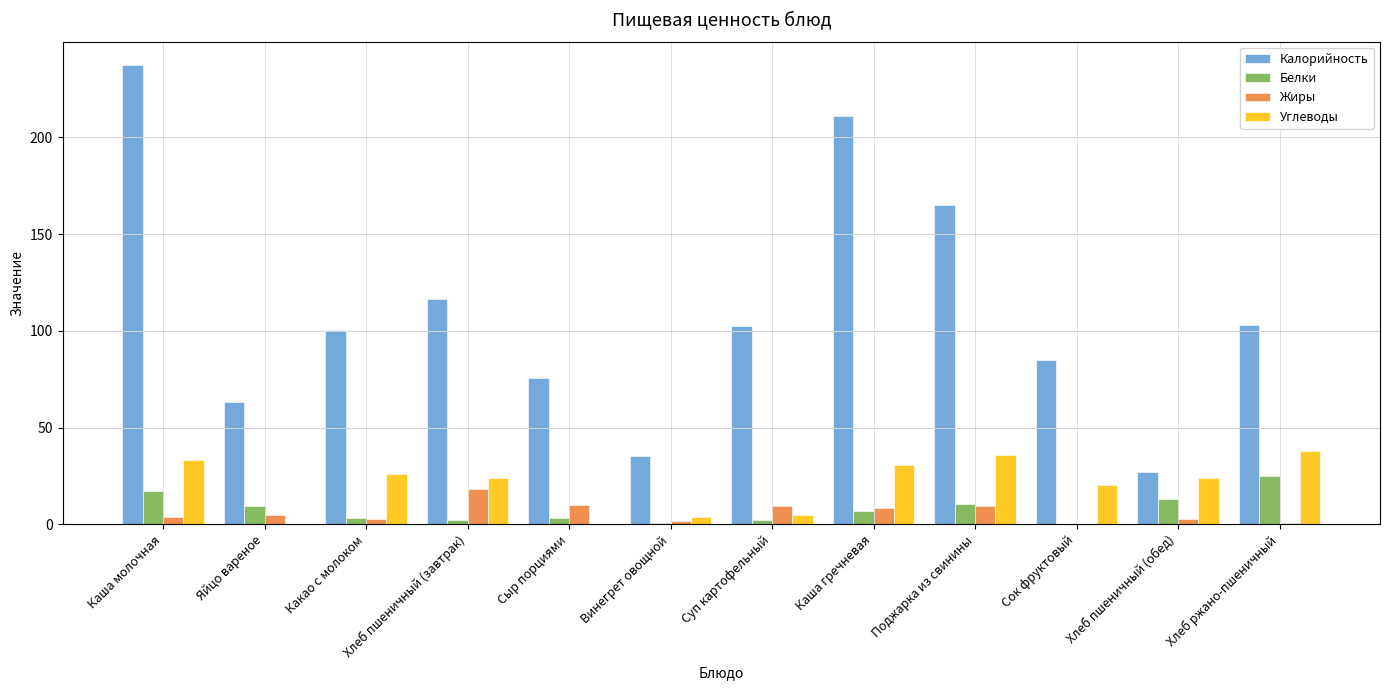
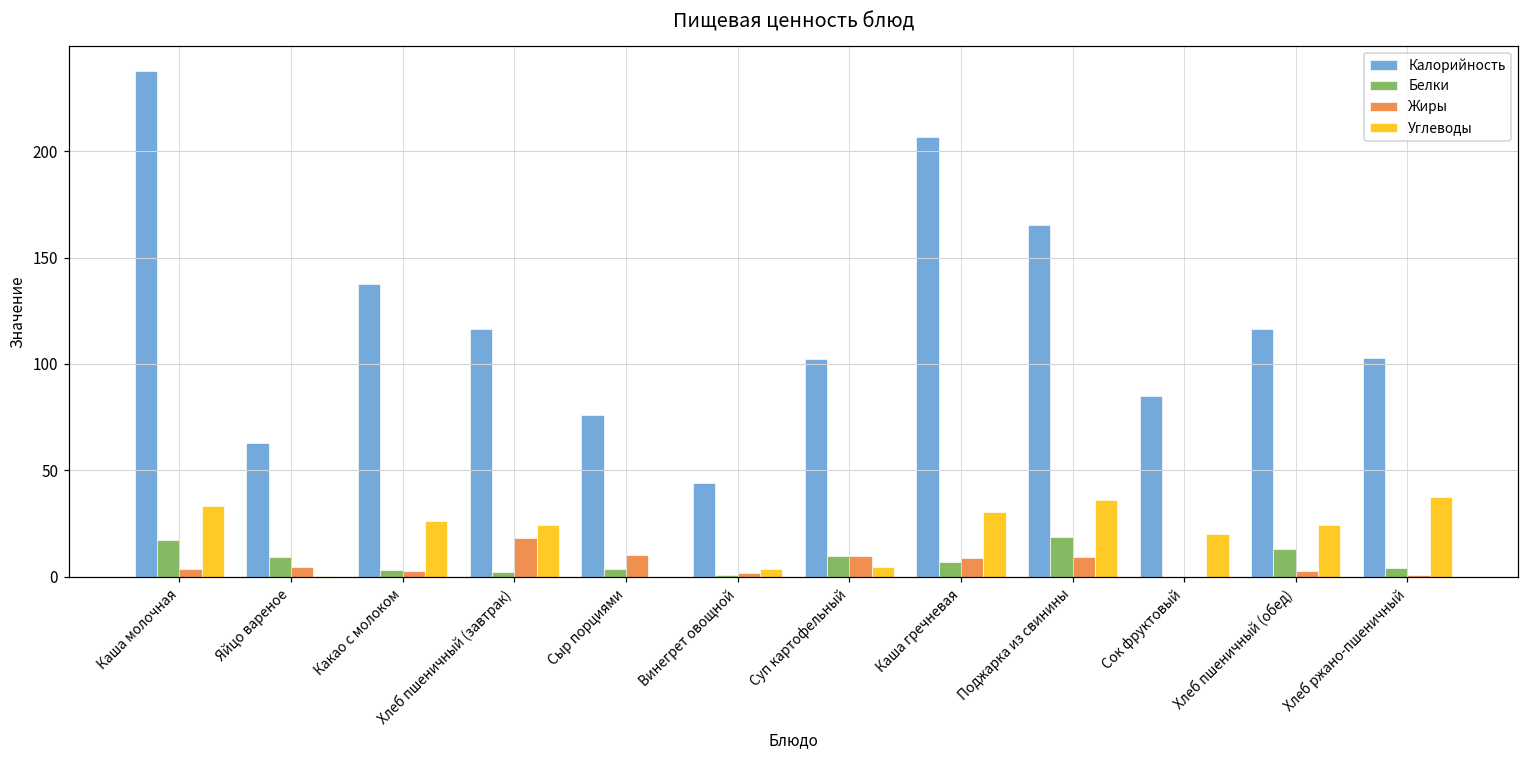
  {
    "Калорийность": {
      "Каша молочная": 238,
      "Яйцо вареное": 63,
-     "Какао с молоком": 101,
+     "Какао с молоком": 138,
      "Хлеб пшеничный (завтрак)": 117,
      "Сыр порциями": 76,
-     "Винегрет овощной": 35,
+     "Винегрет овощной": 44,
      "Суп картофельный": 102,
-     "Каша гречневая": 211,
+     "Каша гречневая": 207,
      "Поджарка из свинины": 165,
      "Сок фруктовый": 85,
-     "Хлеб пшеничный (обед)": 27,
+     "Хлеб пшеничный (обед)": 117,
      "Хлеб ржано-пшеничный": 103
    },
    "Белки": {
      "Каша молочная": 17,
      "Яйцо вареное": 9,
      "Какао с молоком": 3,
      "Хлеб пшеничный (завтрак)": 2,
      "Сыр порциями": 3,
-     "Суп картофельный": 2,
+     "Суп картофельный": 10,
      "Каша гречневая": 7,
-     "Поджарка из свинины": 11,
+     "Поджарка из свинины": 19,
      "Сок фруктовый": 0,
      "Хлеб пшеничный (обед)": 13,
-     "Хлеб ржано-пшеничный": 25
+     "Хлеб ржано-пшеничный": 4
    },
    "Жиры": {
      "Каша молочная": 4,
      "Яйцо вареное": 5,
      "Какао с молоком": 3,
      "Хлеб пшеничный (завтрак)": 18,
      "Сыр порциями": 10,
      "Винегрет овощной": 2,
      "Суп картофельный": 10,
      "Каша гречневая": 9,
      "Поджарка из свинины": 10,
      "Сок фруктовый": 0,
      "Хлеб пшеничный (обед)": 3
    },
    "Углеводы": {
      "Каша молочная": 33,
      "Какао с молоком": 26,
      "Хлеб пшеничный (завтрак)": 24,
      "Сыр порциями": 0,
      "Винегрет овощной": 4,
      "Суп картофельный": 5,
      "Каша гречневая": 31,
      "Поджарка из свинины": 36,
      "Сок фруктовый": 20,
      "Хлеб пшеничный (обед)": 24,
      "Хлеб ржано-пшеничный": 38
    }
  }
